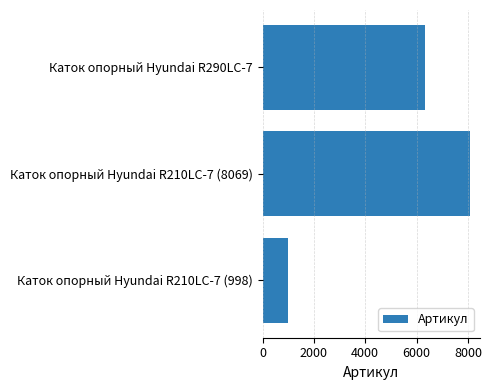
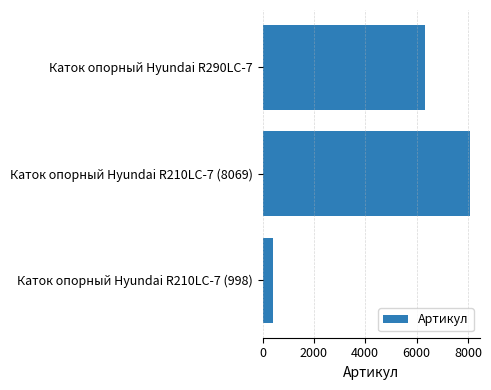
  {
    "Каток опорный Hyundai R290LC-7": 6300,
    "Каток опорный Hyundai R210LC-7 (8069)": 8100,
-   "Каток опорный Hyundai R210LC-7 (998)": 1000
+   "Каток опорный Hyundai R210LC-7 (998)": 400
  }
